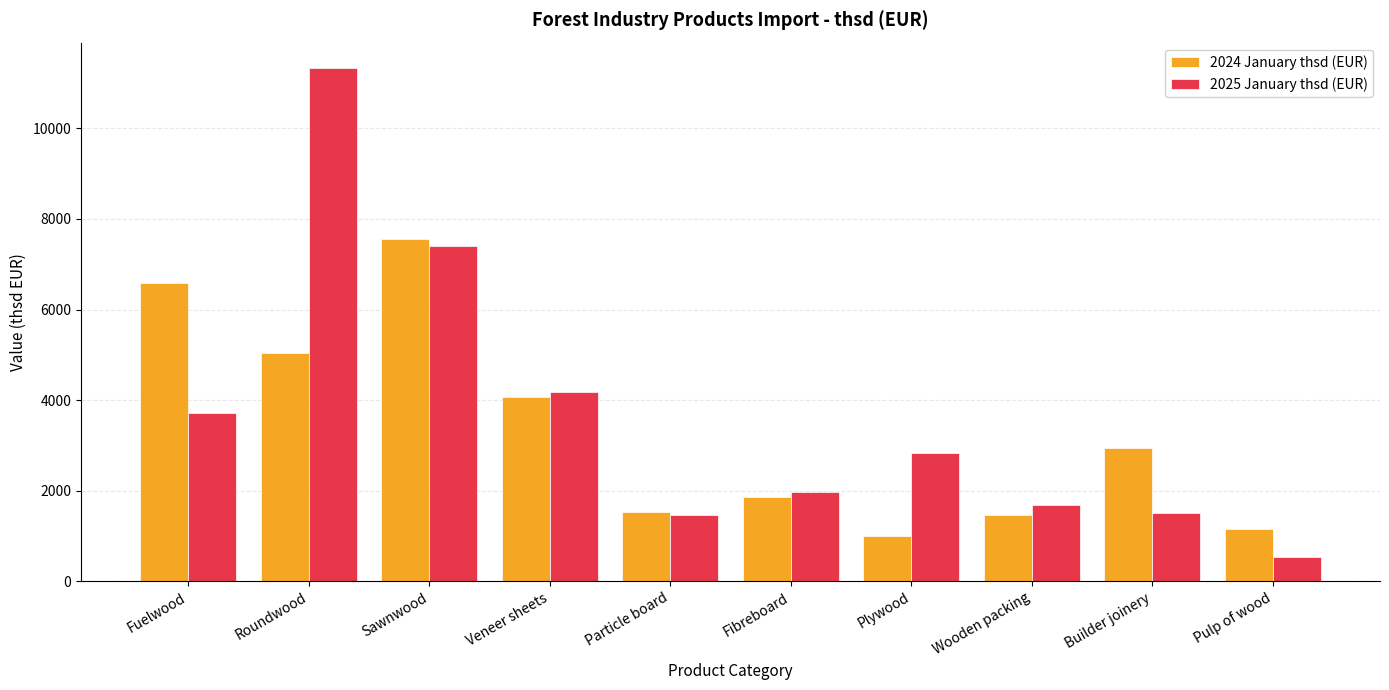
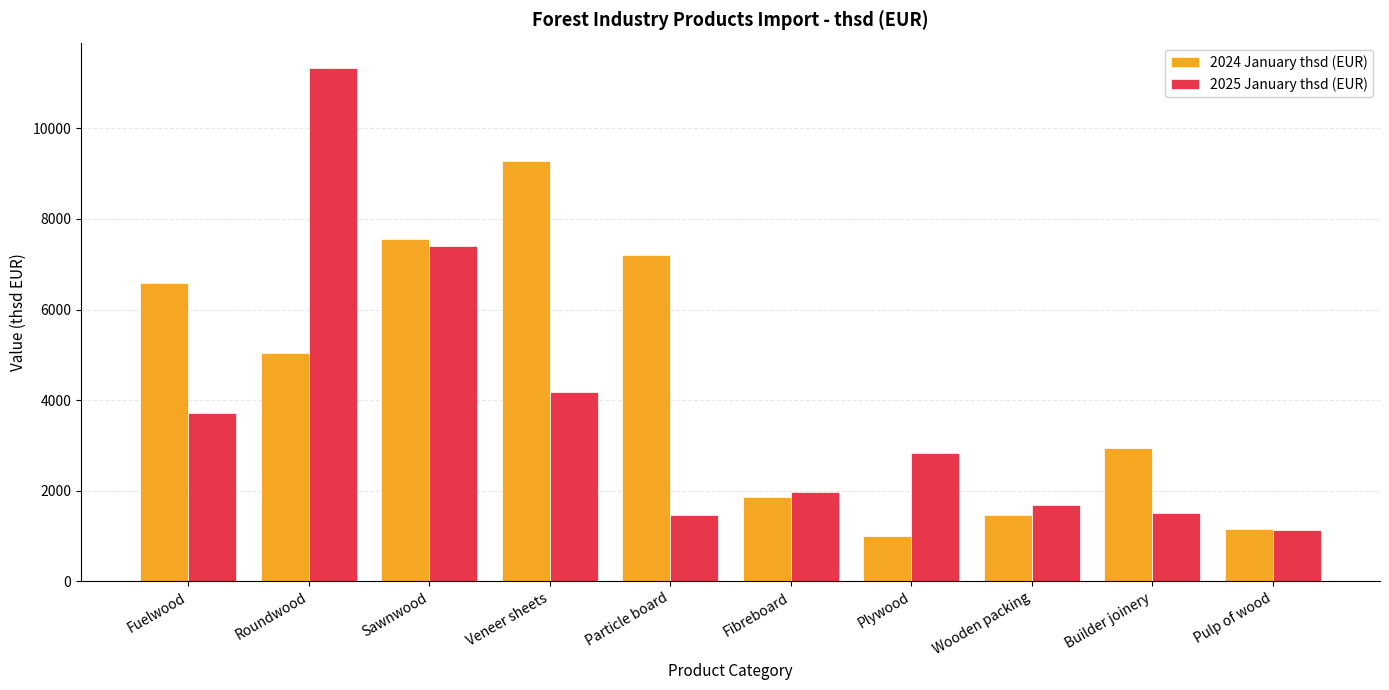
  {
    "2024 January thsd (EUR)": {
      "Fuelwood": 6600,
      "Roundwood": 5000,
      "Sawnwood": 7600,
-     "Veneer sheets": 4100,
-     "Particle board": 1500,
+     "Veneer sheets": 9300,
+     "Particle board": 7200,
      "Fibreboard": 1900,
      "Plywood": 1000,
      "Wooden packing": 1500,
      "Builder joinery": 2900,
      "Pulp of wood": 1200
    },
    "2025 January thsd (EUR)": {
      "Fuelwood": 3700,
      "Roundwood": 11300,
      "Sawnwood": 7400,
      "Veneer sheets": 4200,
      "Particle board": 1500,
      "Fibreboard": 2000,
      "Plywood": 2800,
      "Wooden packing": 1700,
      "Builder joinery": 1500,
-     "Pulp of wood": 500
+     "Pulp of wood": 1100
    }
  }
